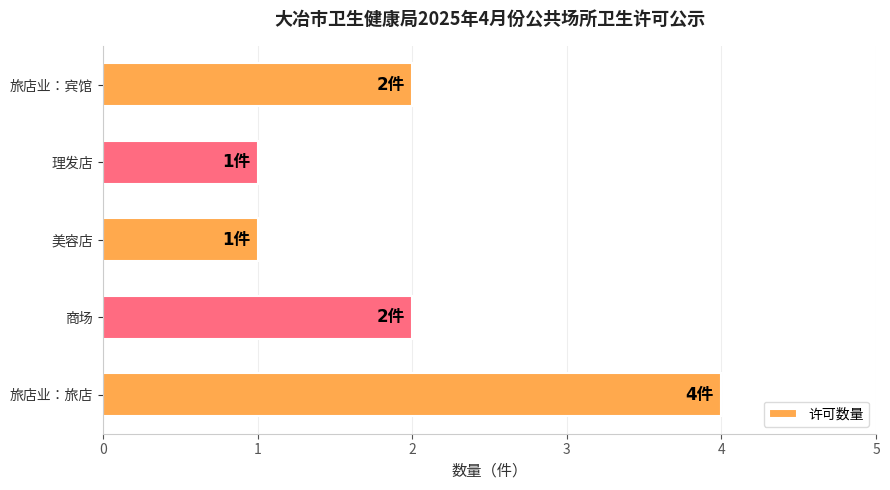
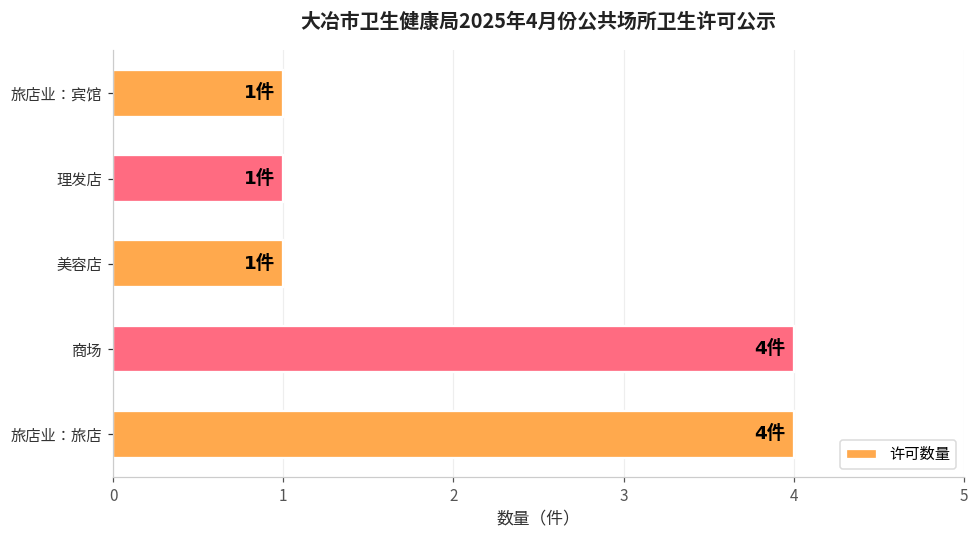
  {
-   "旅店业：宾馆": "2件",
+   "旅店业：宾馆": "1件",
    "理发店": "1件",
    "美容店": "1件",
-   "商场": "2件",
+   "商场": "4件",
    "旅店业：旅店": "4件"
  }
